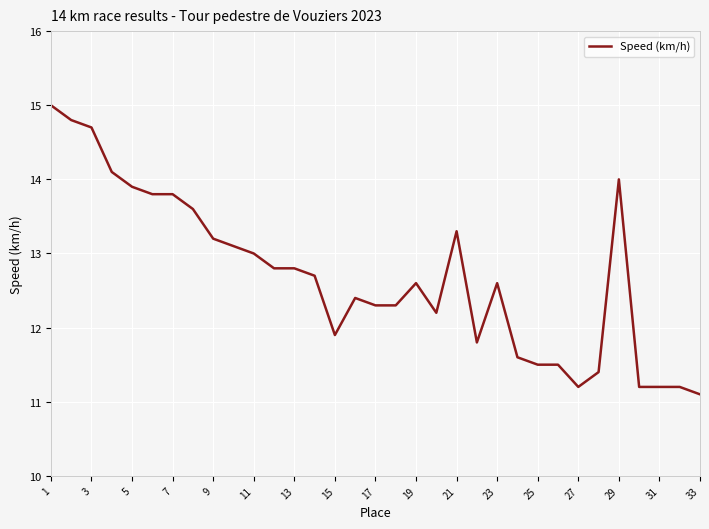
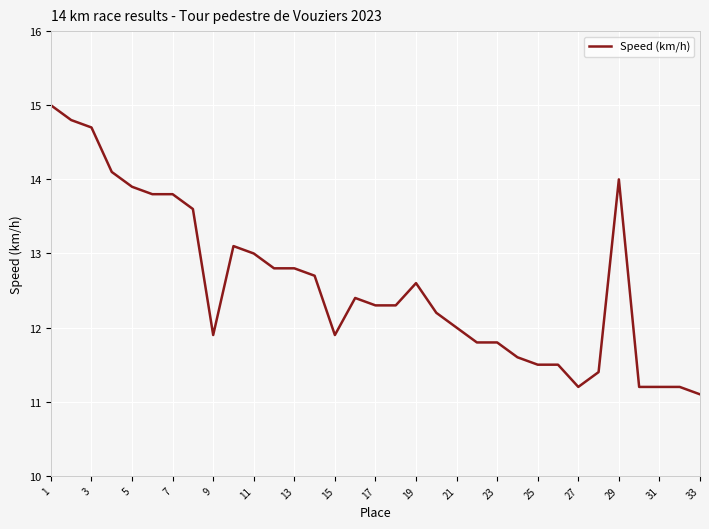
  {
    "1": 15.0,
    "3": 14.7,
    "5": 13.9,
    "7": 13.8,
-   "9": 13.2,
+   "9": 11.9,
    "11": 13.0,
    "13": 12.8,
    "15": 11.9,
    "17": 12.3,
    "19": 12.6,
-   "21": 13.3,
-   "23": 12.6,
+   "21": 12.0,
+   "23": 11.8,
    "25": 11.5,
    "27": 11.2,
    "29": 14.0,
    "31": 11.2,
    "33": 11.1
  }
